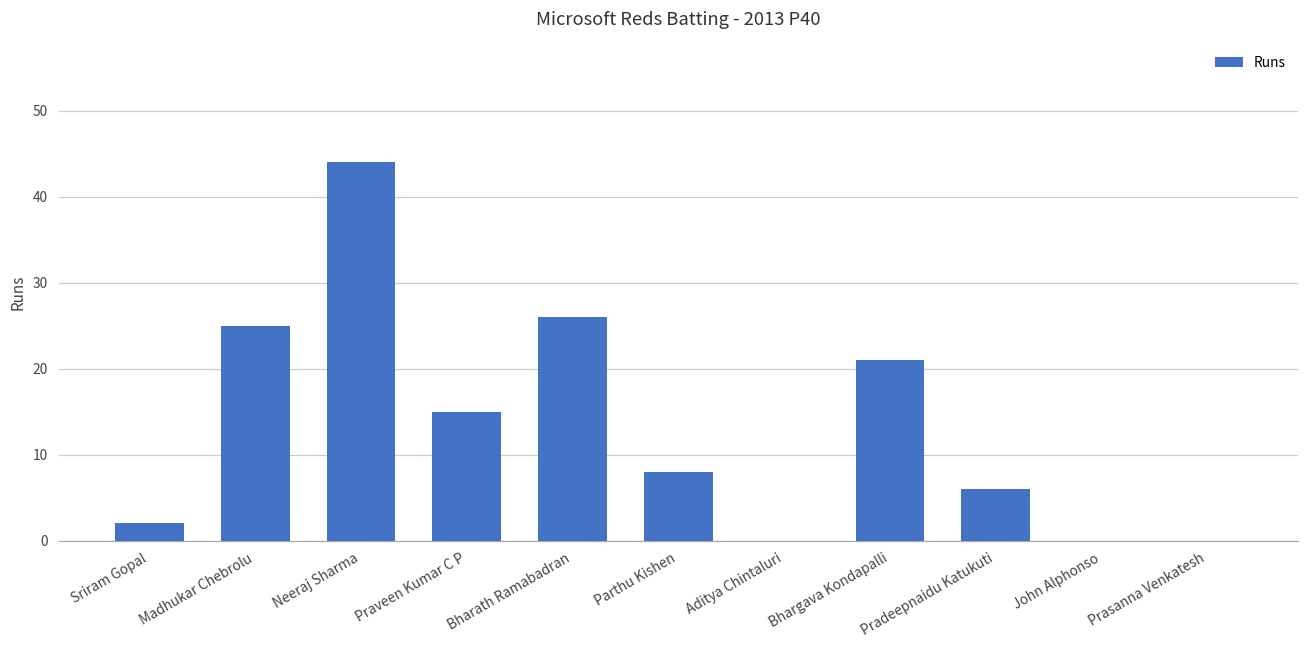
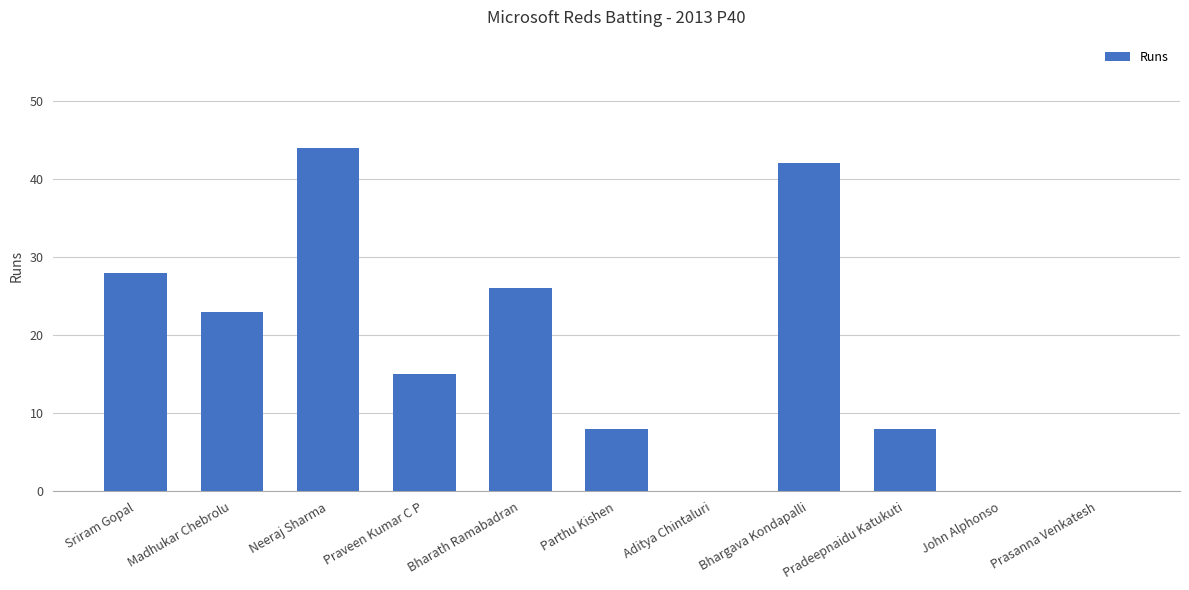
  {
-   "Sriram Gopal": 2,
-   "Madhukar Chebrolu": 25,
+   "Sriram Gopal": 28,
+   "Madhukar Chebrolu": 23,
    "Neeraj Sharma": 44,
    "Praveen Kumar C P": 15,
    "Bharath Ramabadran": 26,
    "Parthu Kishen": 8,
    "Aditya Chintaluri": 0,
-   "Bhargava Kondapalli": 21,
-   "Pradeepnaidu Katukuti": 6,
+   "Bhargava Kondapalli": 42,
+   "Pradeepnaidu Katukuti": 8,
    "John Alphonso": 0,
    "Prasanna Venkatesh": 0
  }
